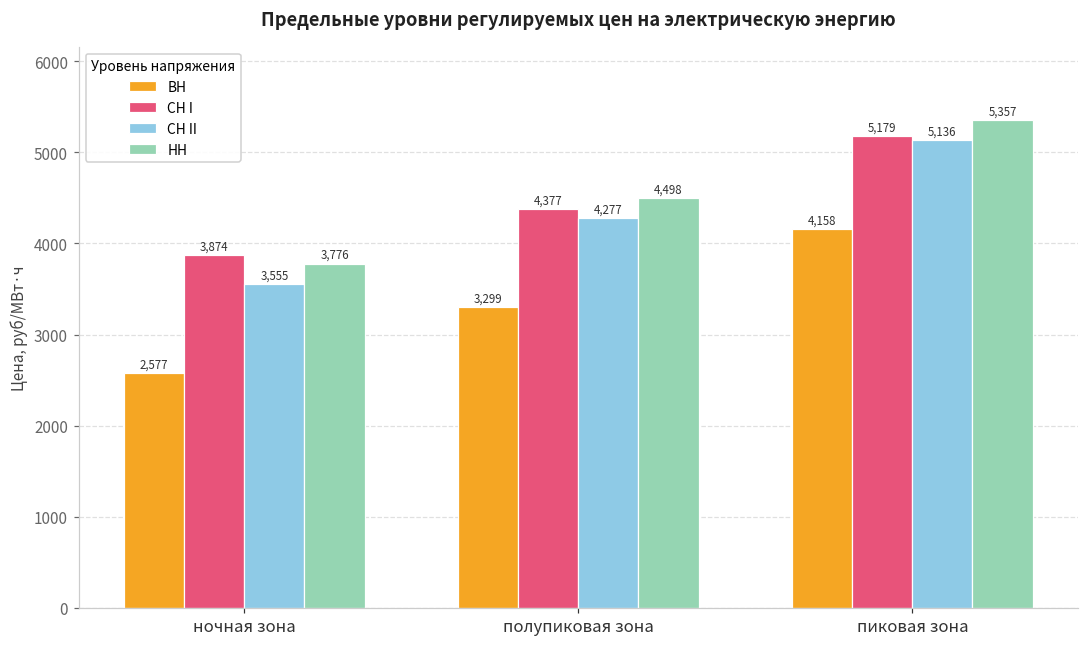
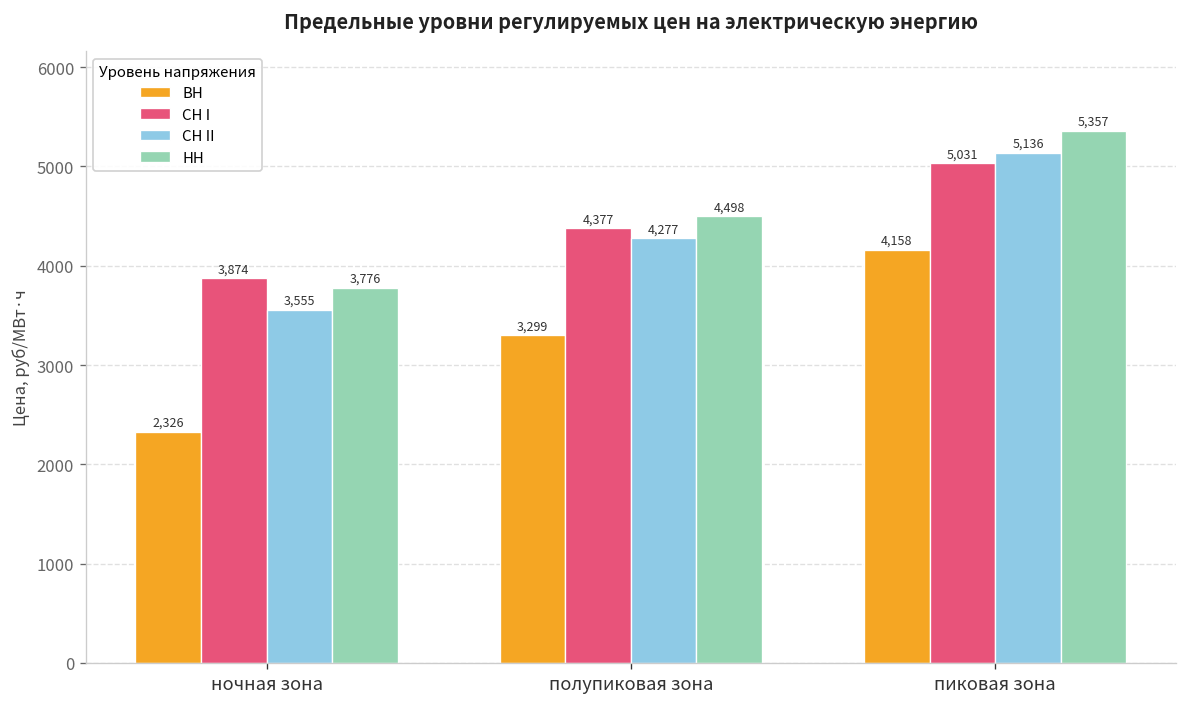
  {
    "ВН": {
-     "ночная зона": "2,577",
+     "ночная зона": "2,326",
      "полупиковая зона": "3,299",
      "пиковая зона": "4,158"
    },
    "СН I": {
      "ночная зона": "3,874",
      "полупиковая зона": "4,377",
-     "пиковая зона": "5,179"
+     "пиковая зона": "5,031"
    }
  }
